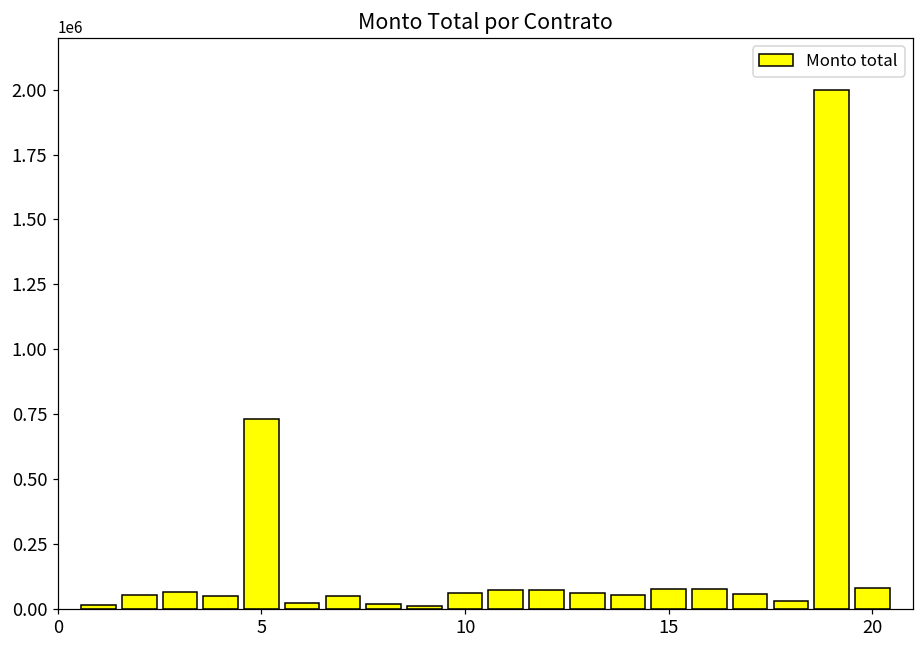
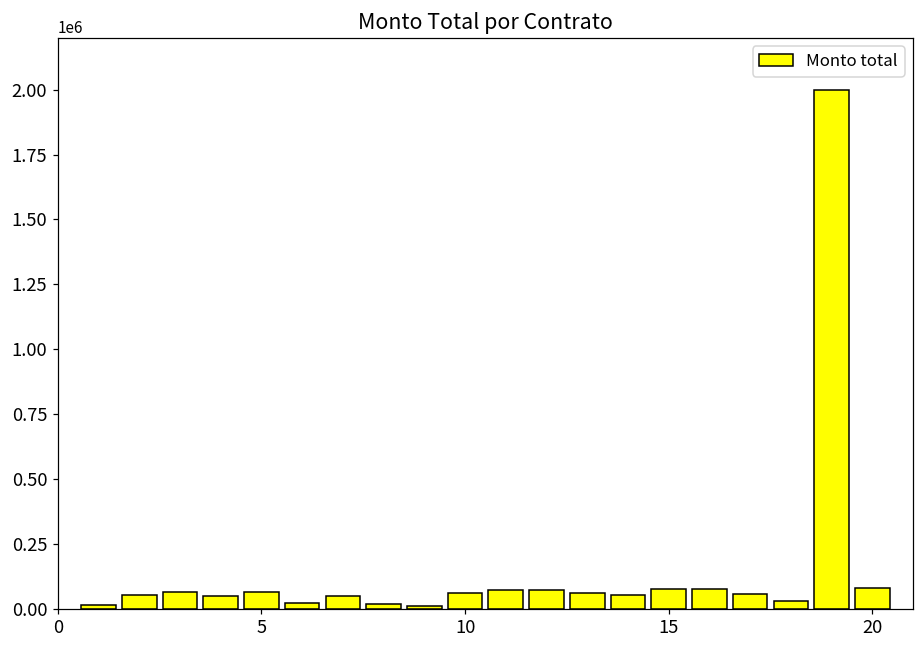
  {
-   "5": 730000,
+   "5": 60000,
    "10": 60000,
    "15": 70000,
    "20": 80000
  }
